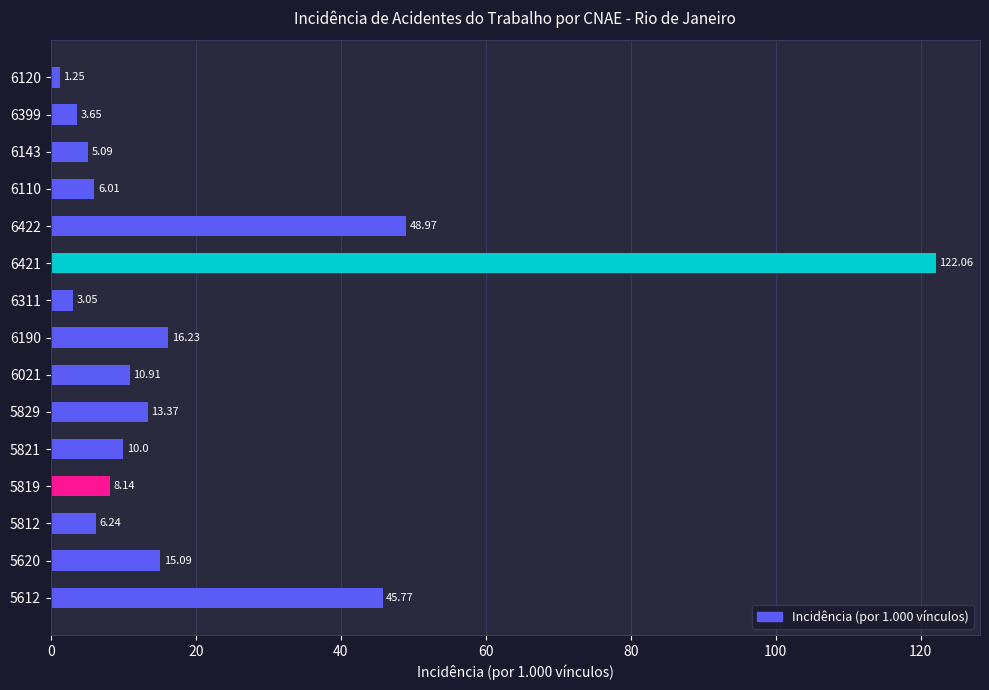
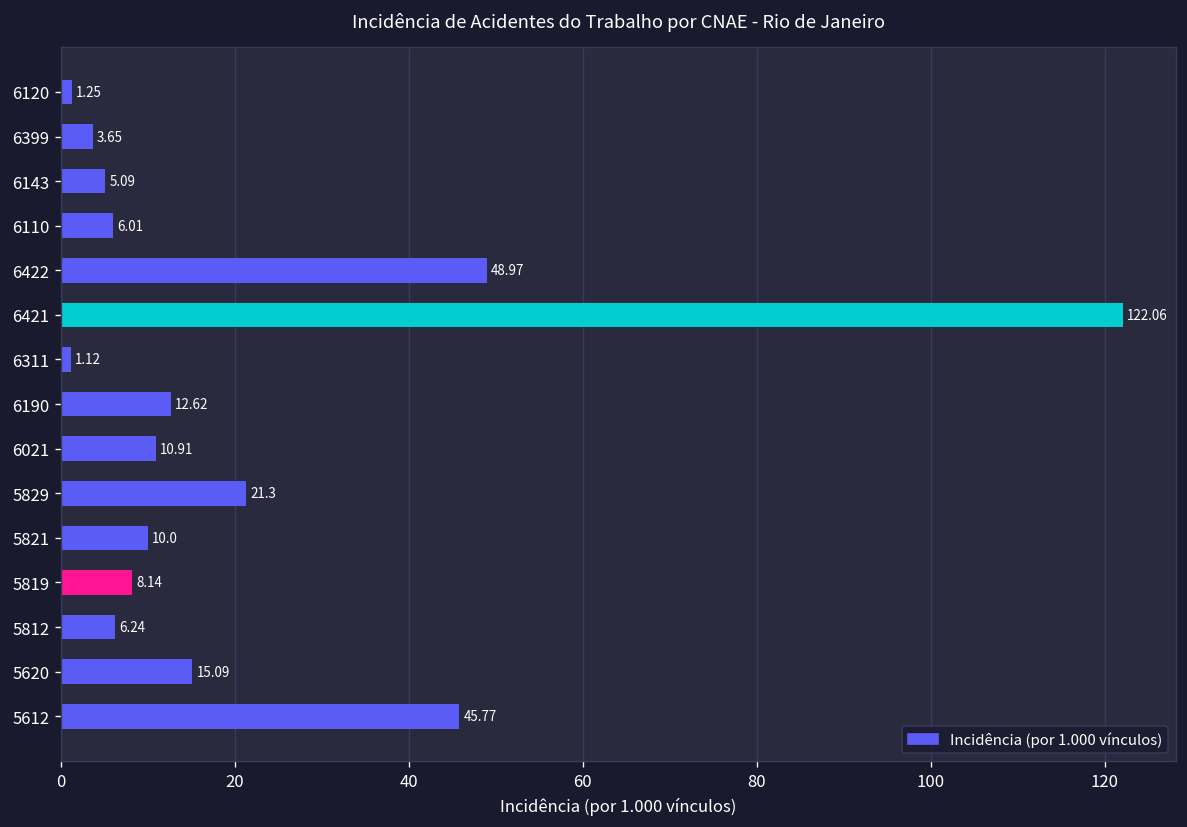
  {
    "6120": 1.25,
    "6399": 3.65,
    "6143": 5.09,
    "6110": 6.01,
    "6422": 48.97,
    "6421": 122.06,
-   "6311": 3.05,
-   "6190": 16.23,
+   "6311": 1.12,
+   "6190": 12.62,
    "6021": 10.91,
-   "5829": 13.37,
+   "5829": 21.3,
    "5821": 10.0,
    "5819": 8.14,
    "5812": 6.24,
    "5620": 15.09,
    "5612": 45.77
  }
